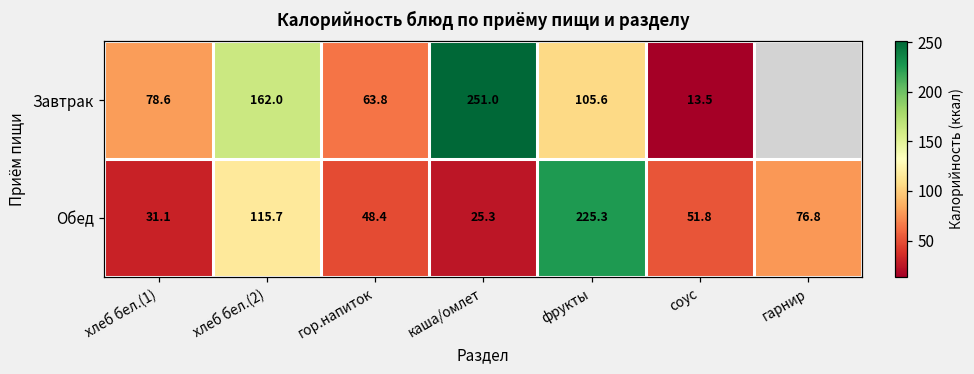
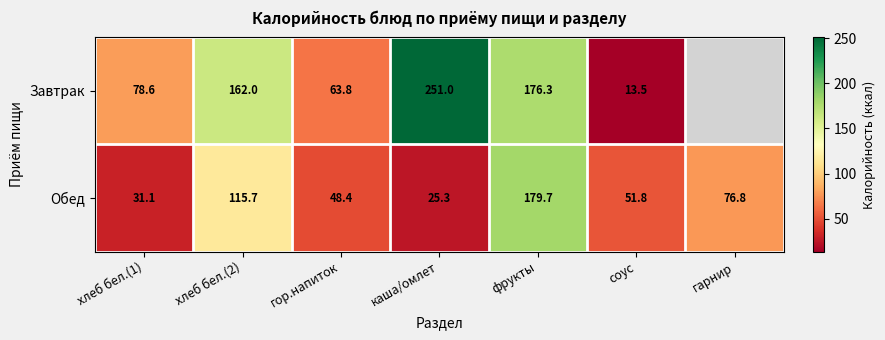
  {
    "Завтрак": {
      "хлеб бел.(1)": 78.6,
      "хлеб бел.(2)": 162.0,
      "гор.напиток": 63.8,
      "каша/омлет": 251.0,
-     "фрукты": 105.6,
+     "фрукты": 176.3,
      "соус": 13.5
    },
    "Обед": {
      "хлеб бел.(1)": 31.1,
      "хлеб бел.(2)": 115.7,
      "гор.напиток": 48.4,
      "каша/омлет": 25.3,
-     "фрукты": 225.3,
+     "фрукты": 179.7,
      "соус": 51.8,
      "гарнир": 76.8
    }
  }
